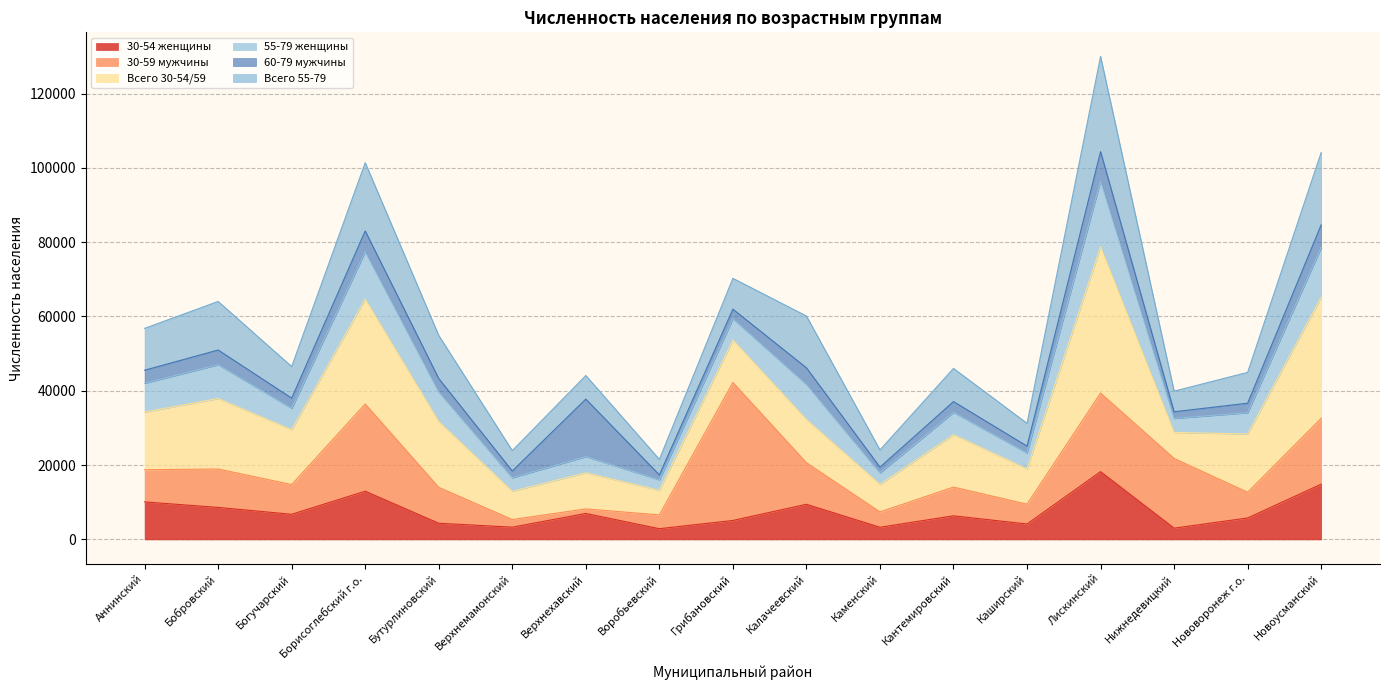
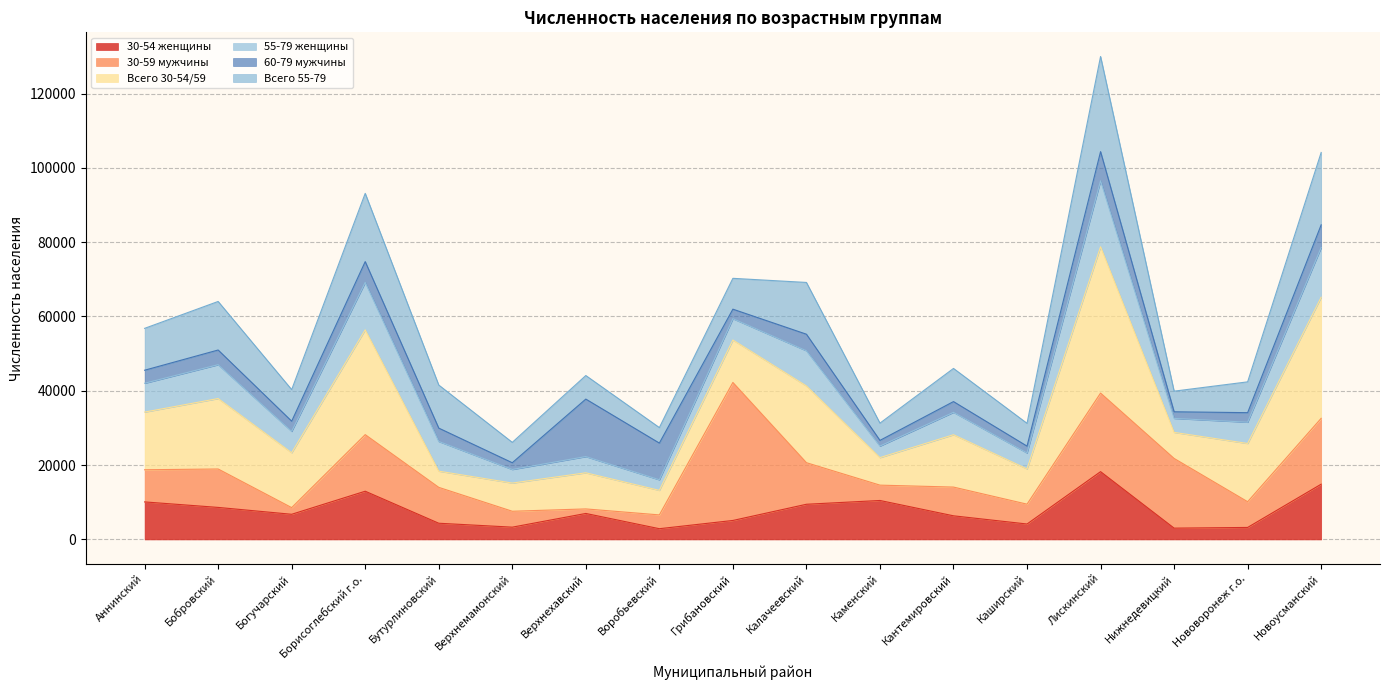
  {
    "30-54 женщины": {
      "Аннинский": 10000,
      "Бобровский": 9000,
      "Богучарский": 7000,
      "Борисоглебский г.о.": 13000,
      "Бутурлиновский": 4000,
      "Верхнемамонский": 3000,
      "Верхнехавский": 7000,
      "Воробьевский": 3000,
      "Грибановский": 5000,
      "Калачеевский": 9000,
-     "Каменский": 3000,
+     "Каменский": 10000,
      "Кантемировский": 6000,
      "Каширский": 4000,
      "Лискинский": 18000,
      "Нижнедевицкий": 3000,
-     "Нововоронеж г.о.": 6000,
+     "Нововоронеж г.о.": 3000,
      "Новоусманский": 15000
    },
    "30-59 мужчины": {
      "Аннинский": 9000,
      "Бобровский": 10000,
-     "Богучарский": 8000,
-     "Борисоглебский г.о.": 23000,
+     "Богучарский": 2000,
+     "Борисоглебский г.о.": 15000,
      "Бутурлиновский": 10000,
-     "Верхнемамонский": 2000,
+     "Верхнемамонский": 4000,
      "Верхнехавский": 1000,
      "Воробьевский": 4000,
      "Грибановский": 37000,
      "Калачеевский": 11000,
      "Каменский": 4000,
      "Кантемировский": 8000,
      "Каширский": 5000,
      "Лискинский": 21000,
      "Нижнедевицкий": 19000,
      "Нововоронеж г.о.": 7000,
      "Новоусманский": 18000
    },
    "Всего 30-54/59": {
      "Аннинский": 16000,
      "Бобровский": 19000,
      "Богучарский": 15000,
      "Борисоглебский г.о.": 28000,
-     "Бутурлиновский": 18000,
+     "Бутурлиновский": 4000,
      "Верхнемамонский": 8000,
      "Верхнехавский": 10000,
      "Воробьевский": 7000,
      "Грибановский": 11000,
-     "Калачеевский": 12000,
+     "Калачеевский": 21000,
      "Каменский": 7000,
      "Кантемировский": 14000,
      "Каширский": 9000,
      "Лискинский": 39000,
      "Нижнедевицкий": 7000,
      "Нововоронеж г.о.": 16000,
      "Новоусманский": 33000
    },
    "60-79 мужчины": {
      "Аннинский": 4000,
      "Бобровский": 4000,
      "Богучарский": 3000,
      "Борисоглебский г.о.": 6000,
      "Бутурлиновский": 4000,
      "Верхнемамонский": 2000,
      "Верхнехавский": 15000,
-     "Воробьевский": 1000,
+     "Воробьевский": 10000,
      "Грибановский": 3000,
      "Калачеевский": 4000,
      "Каменский": 2000,
      "Кантемировский": 3000,
      "Каширский": 2000,
      "Лискинский": 8000,
      "Нижнедевицкий": 2000,
      "Нововоронеж г.о.": 3000,
      "Новоусманский": 6000
    }
  }
